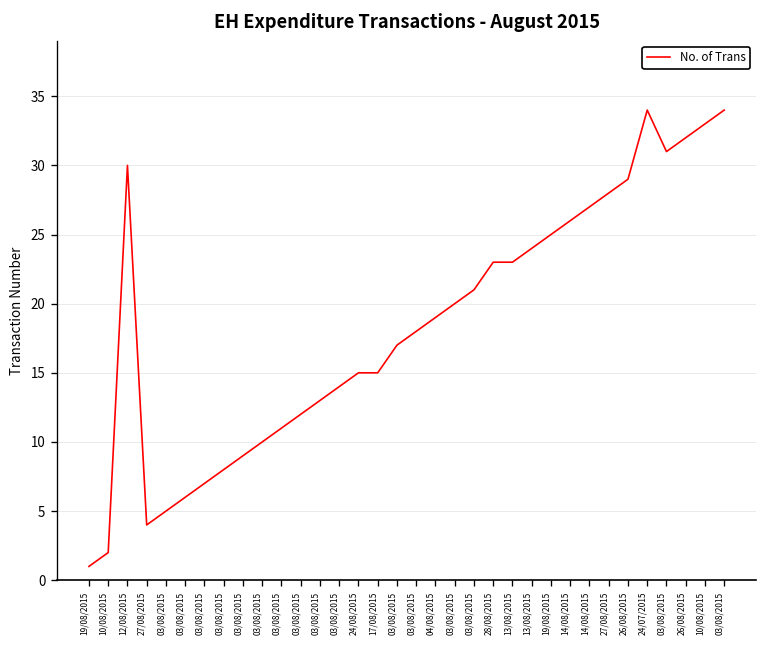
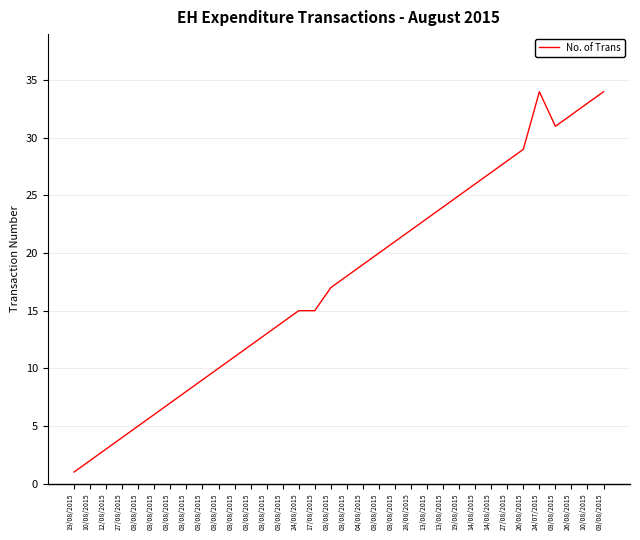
  {
-   "12/08/2015": 30,
+   "12/08/2015": 3,
    "24/08/2015": 15,
    "17/08/2015": 15,
    "04/08/2015": 19,
-   "28/08/2015": 23,
+   "28/08/2015": 22,
    "24/07/2015": 34
  }
